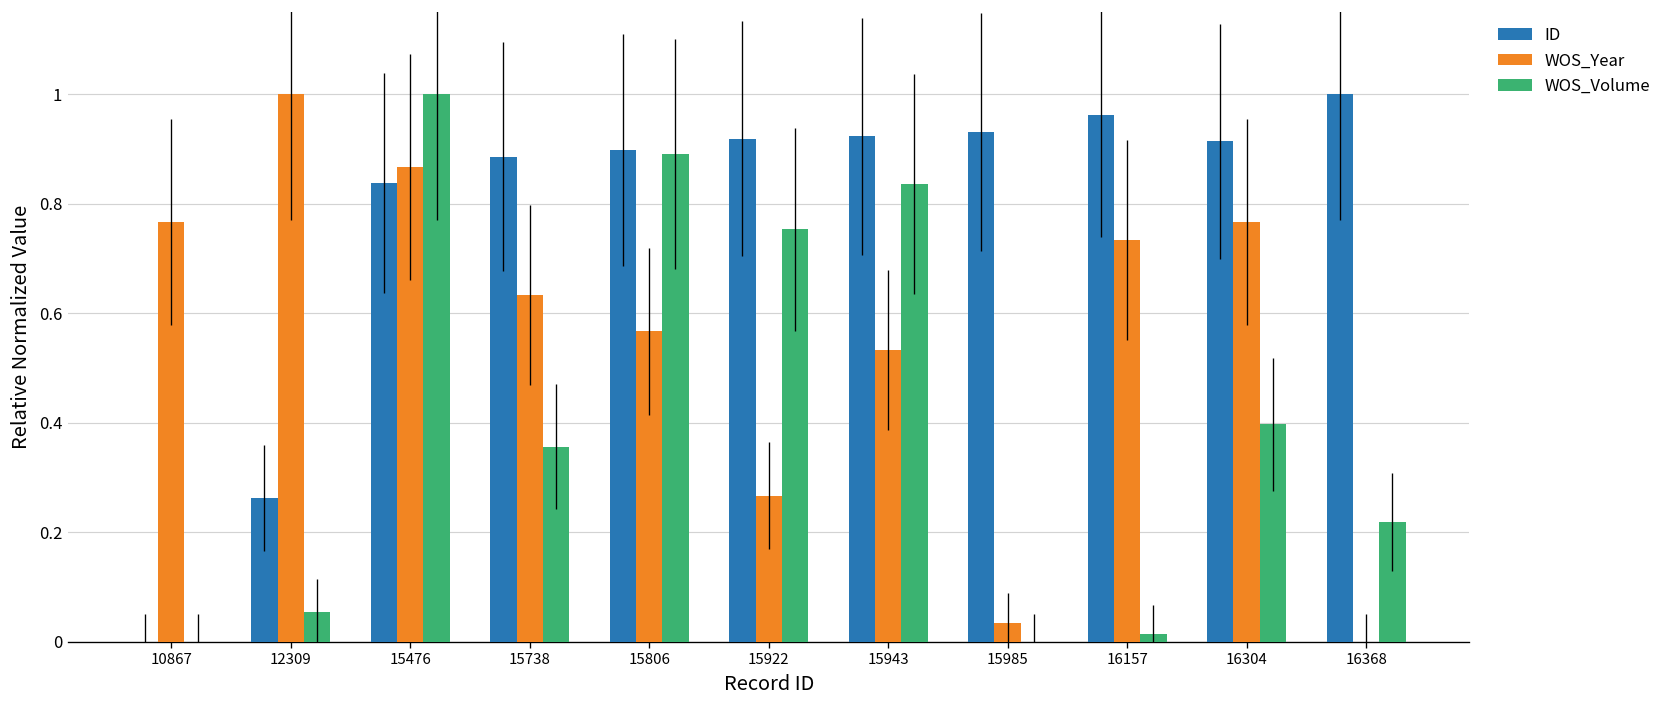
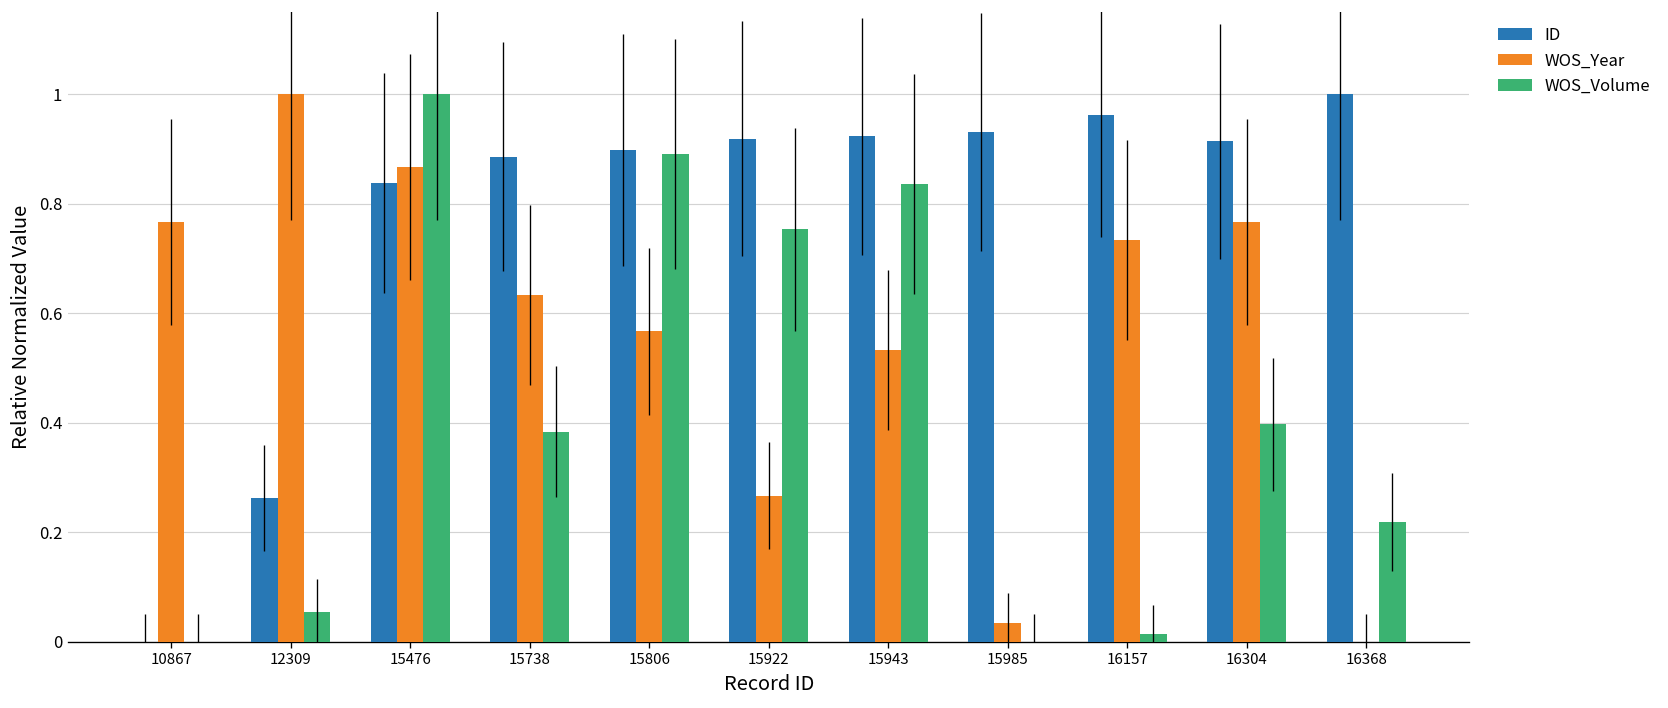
  {
    "ID": {
      "10867": 0.00,
      "12309": 0.26,
      "15476": 0.84,
      "15738": 0.89,
      "15806": 0.90,
      "15922": 0.92,
      "15943": 0.92,
      "15985": 0.93,
      "16157": 0.96,
      "16304": 0.91,
      "16368": 1.00
    },
    "WOS_Year": {
      "10867": 0.77,
      "12309": 1.00,
      "15476": 0.87,
      "15738": 0.63,
      "15806": 0.57,
      "15922": 0.27,
      "15943": 0.53,
      "15985": 0.03,
      "16157": 0.73,
      "16304": 0.77,
      "16368": 0.00
    },
    "WOS_Volume": {
      "10867": 0.00,
      "12309": 0.05,
      "15476": 1.00,
-     "15738": 0.36,
+     "15738": 0.38,
      "15806": 0.89,
      "15922": 0.75,
      "15943": 0.84,
      "15985": 0.00,
      "16157": 0.01,
      "16304": 0.40,
      "16368": 0.22
    }
  }
